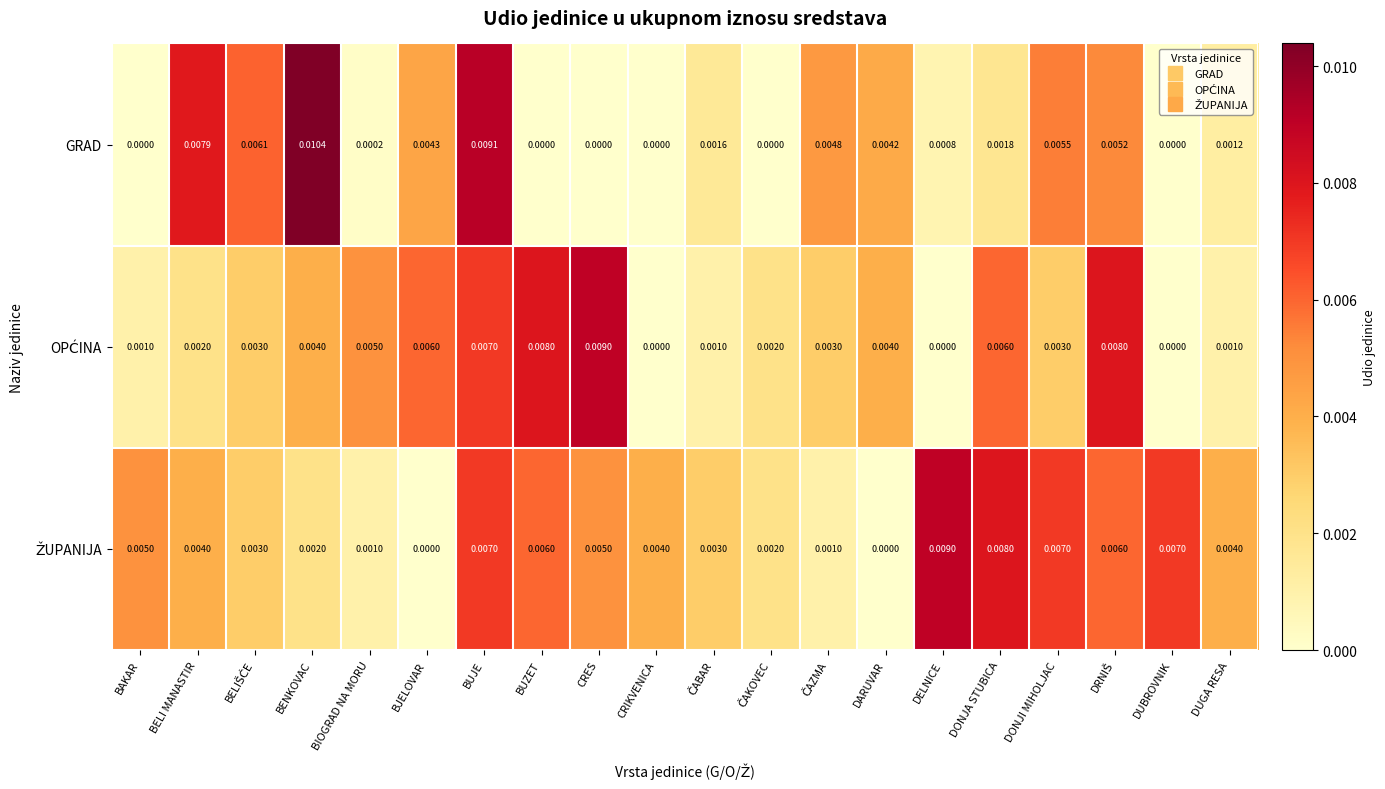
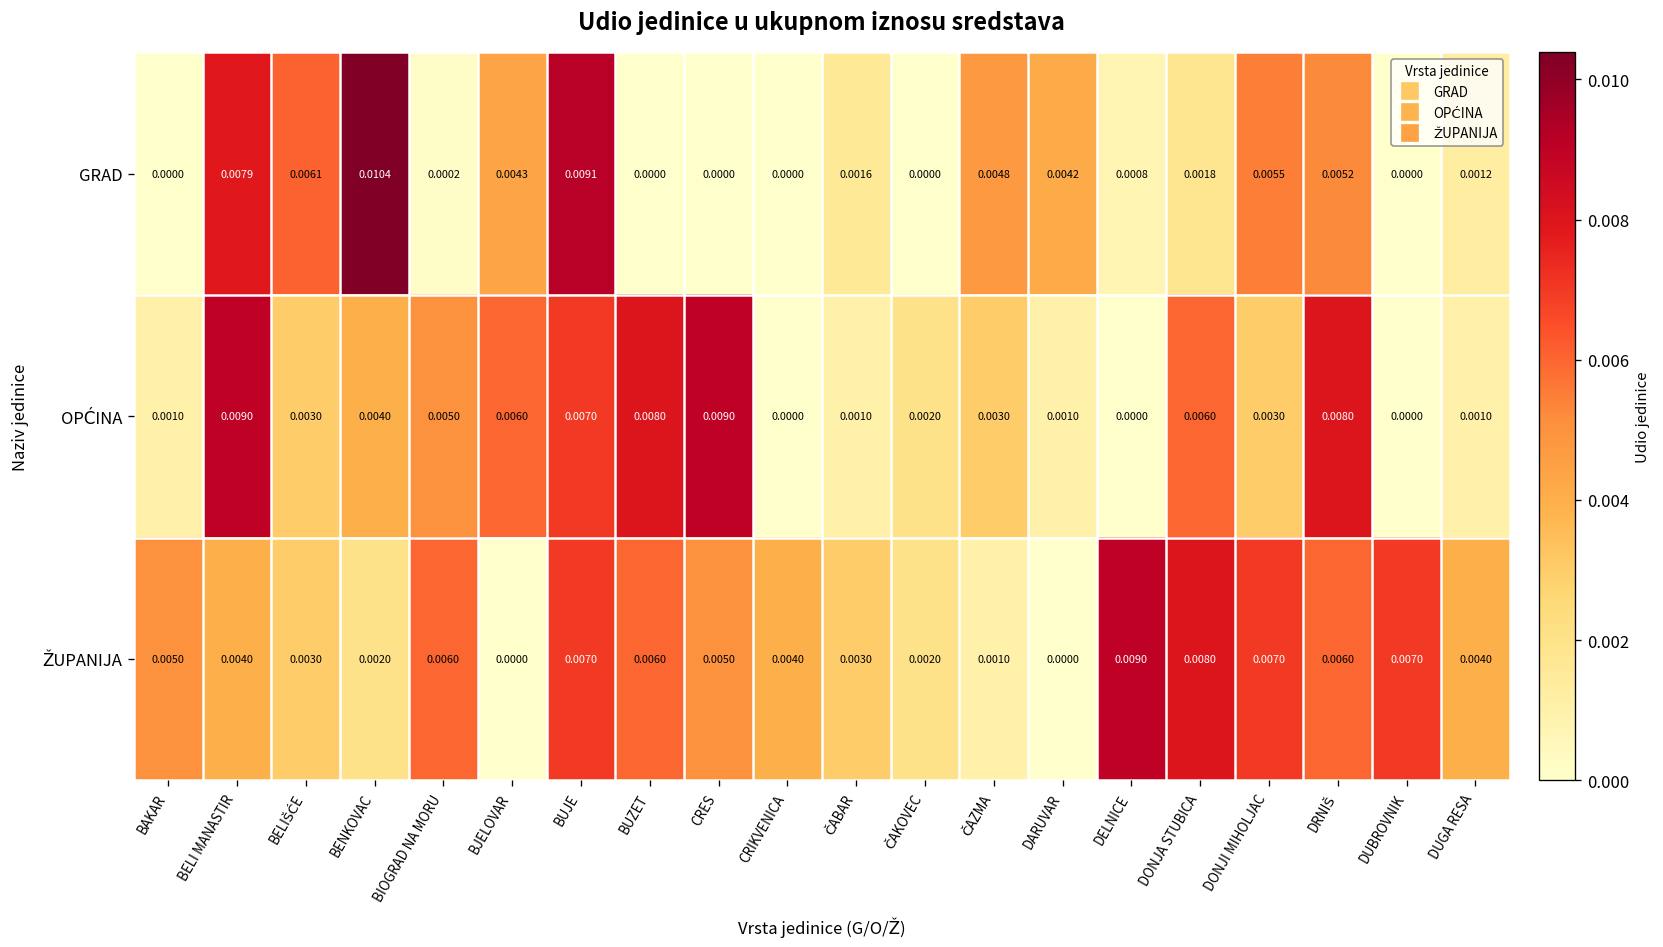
  {
    "GRAD": {
      "BAKAR": 0.0000,
      "BELI MANASTIR": 0.0079,
      "BELIŠĆE": 0.0061,
      "BENKOVAC": 0.0104,
      "BIOGRAD NA MORU": 0.0002,
      "BJELOVAR": 0.0043,
      "BUJE": 0.0091,
      "BUZET": 0.0000,
      "CRES": 0.0000,
      "CRIKVENICA": 0.0000,
      "ČABAR": 0.0016,
      "ČAKOVEC": 0.0000,
      "ČAZMA": 0.0048,
      "DARUVAR": 0.0042,
      "DELNICE": 0.0008,
      "DONJA STUBICA": 0.0018,
      "DONJI MIHOLJAC": 0.0055,
      "DRNIŠ": 0.0052,
      "DUBROVNIK": 0.0000,
      "DUGA RESA": 0.0012
    },
    "OPĆINA": {
      "BAKAR": 0.0010,
-     "BELI MANASTIR": 0.0020,
+     "BELI MANASTIR": 0.0090,
      "BELIŠĆE": 0.0030,
      "BENKOVAC": 0.0040,
      "BIOGRAD NA MORU": 0.0050,
      "BJELOVAR": 0.0060,
      "BUJE": 0.0070,
      "BUZET": 0.0080,
      "CRES": 0.0090,
      "CRIKVENICA": 0.0000,
      "ČABAR": 0.0010,
      "ČAKOVEC": 0.0020,
      "ČAZMA": 0.0030,
-     "DARUVAR": 0.0040,
+     "DARUVAR": 0.0010,
      "DELNICE": 0.0000,
      "DONJA STUBICA": 0.0060,
      "DONJI MIHOLJAC": 0.0030,
      "DRNIŠ": 0.0080,
      "DUBROVNIK": 0.0000,
      "DUGA RESA": 0.0010
    },
    "ŽUPANIJA": {
      "BAKAR": 0.0050,
      "BELI MANASTIR": 0.0040,
      "BELIŠĆE": 0.0030,
      "BENKOVAC": 0.0020,
-     "BIOGRAD NA MORU": 0.0010,
+     "BIOGRAD NA MORU": 0.0060,
      "BJELOVAR": 0.0000,
      "BUJE": 0.0070,
      "BUZET": 0.0060,
      "CRES": 0.0050,
      "CRIKVENICA": 0.0040,
      "ČABAR": 0.0030,
      "ČAKOVEC": 0.0020,
      "ČAZMA": 0.0010,
      "DARUVAR": 0.0000,
      "DELNICE": 0.0090,
      "DONJA STUBICA": 0.0080,
      "DONJI MIHOLJAC": 0.0070,
      "DRNIŠ": 0.0060,
      "DUBROVNIK": 0.0070,
      "DUGA RESA": 0.0040
    }
  }
